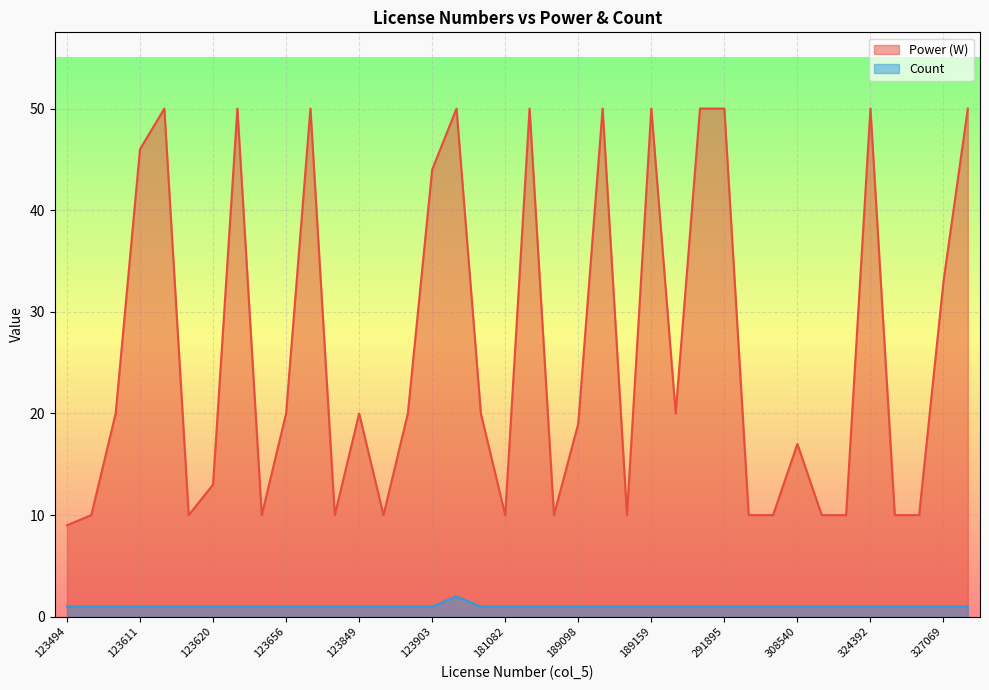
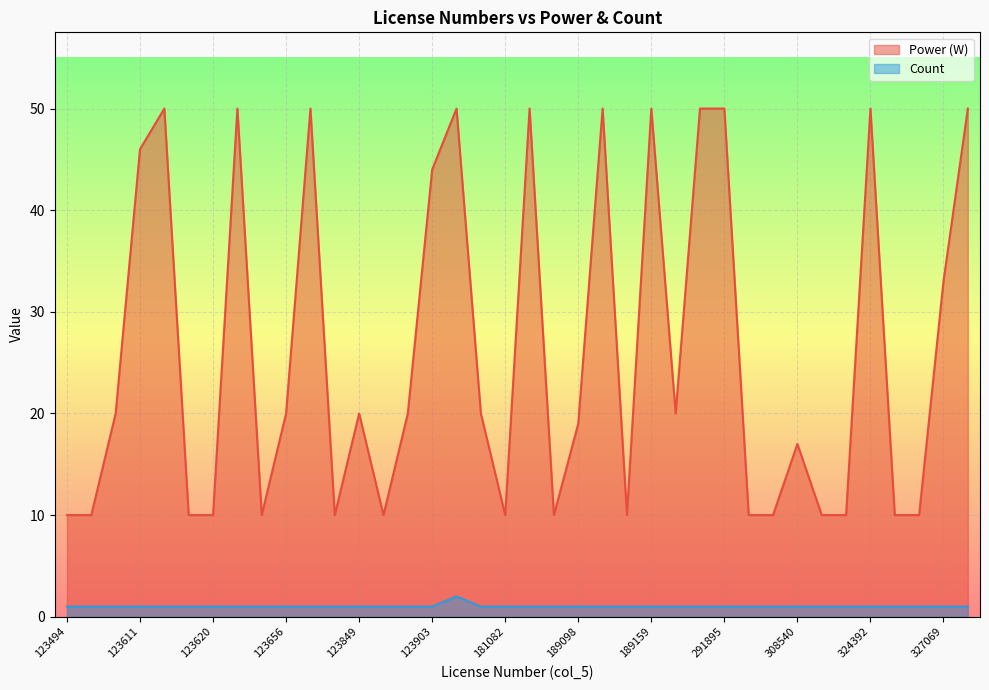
  {
    "Power (W)": {
-     "123494": 9,
+     "123494": 10,
      "123611": 46,
-     "123620": 13,
+     "123620": 10,
      "123656": 20,
      "123849": 20,
      "123903": 44,
      "181082": 10,
      "189098": 19,
      "189159": 50,
      "291895": 50,
      "308540": 17,
      "324392": 50,
      "327069": 33
    },
    "Count": {
      "123494": 1,
      "123611": 1,
      "123620": 1,
      "123656": 1,
      "123849": 1,
      "123903": 1,
      "181082": 1,
      "189098": 1,
      "189159": 1,
      "291895": 1,
      "308540": 1,
      "324392": 1,
      "327069": 1
    }
  }
